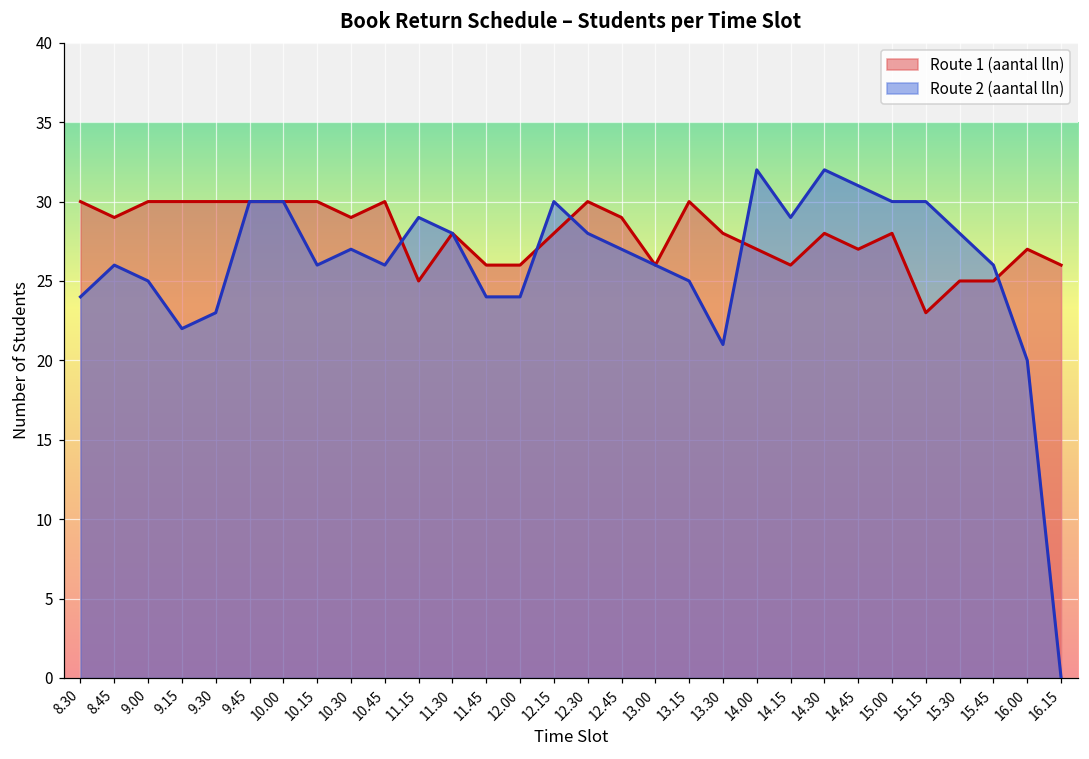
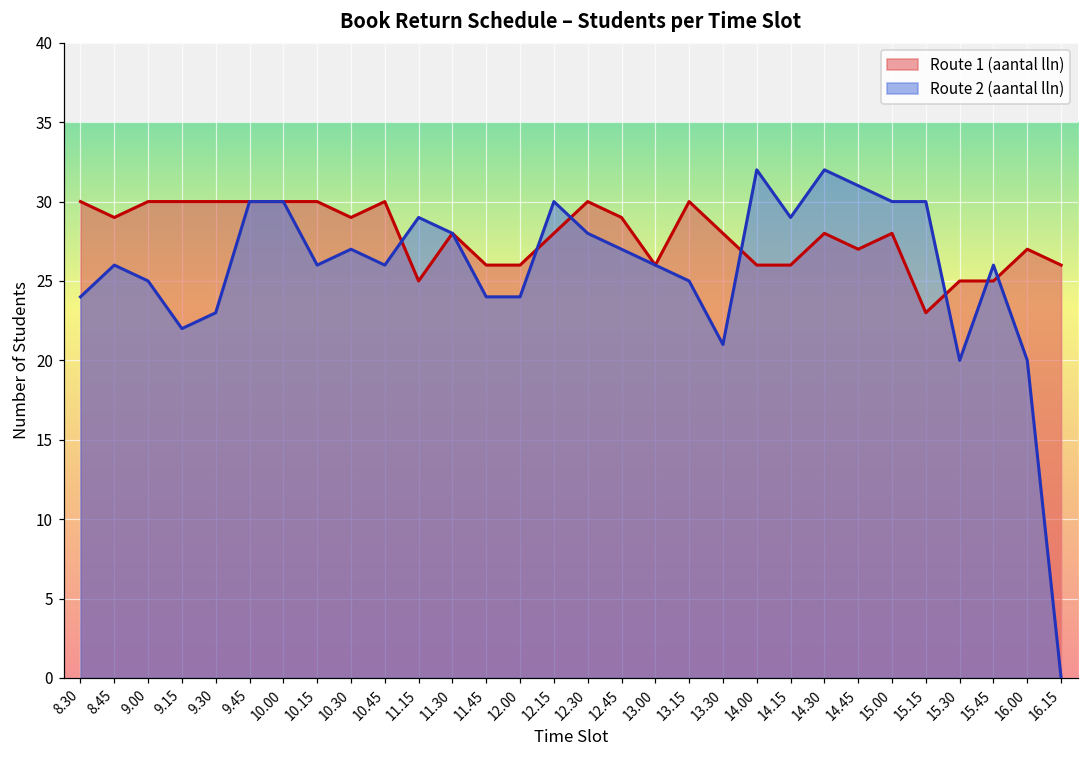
  {
    "Route 1 (aantal lln)": {
      "8.30": 30,
      "8.45": 29,
      "9.00": 30,
      "9.15": 30,
      "9.30": 30,
      "10.15": 30,
      "10.30": 29,
      "10.45": 30,
      "11.15": 25,
      "11.45": 26,
      "12.00": 26,
      "12.15": 28,
      "12.30": 30,
      "12.45": 29,
      "13.15": 30,
      "13.30": 28,
-     "14.00": 27,
+     "14.00": 26,
      "14.15": 26,
      "14.30": 28,
      "14.45": 27,
      "15.00": 28,
      "15.15": 23,
      "15.30": 25,
      "15.45": 25,
      "16.00": 27,
      "16.15": 26
    },
    "Route 2 (aantal lln)": {
      "8.30": 24,
      "8.45": 26,
      "9.00": 25,
      "9.15": 22,
      "9.30": 23,
      "10.15": 26,
      "10.30": 27,
      "10.45": 26,
      "11.15": 29,
      "11.45": 24,
      "12.00": 24,
      "12.15": 30,
      "12.30": 28,
      "12.45": 27,
      "13.15": 25,
      "13.30": 21,
      "14.00": 32,
      "14.15": 29,
      "14.30": 32,
      "14.45": 31,
      "15.00": 30,
      "15.15": 30,
-     "15.30": 28,
+     "15.30": 20,
      "15.45": 26,
      "16.00": 20,
      "16.15": 0
    }
  }
